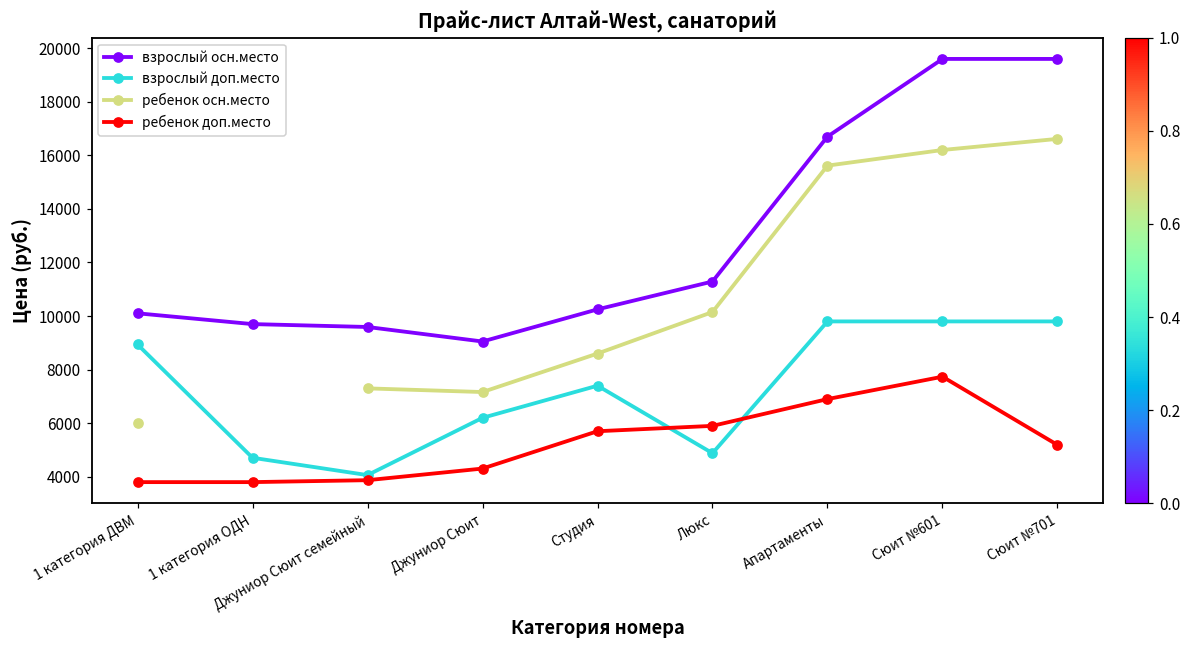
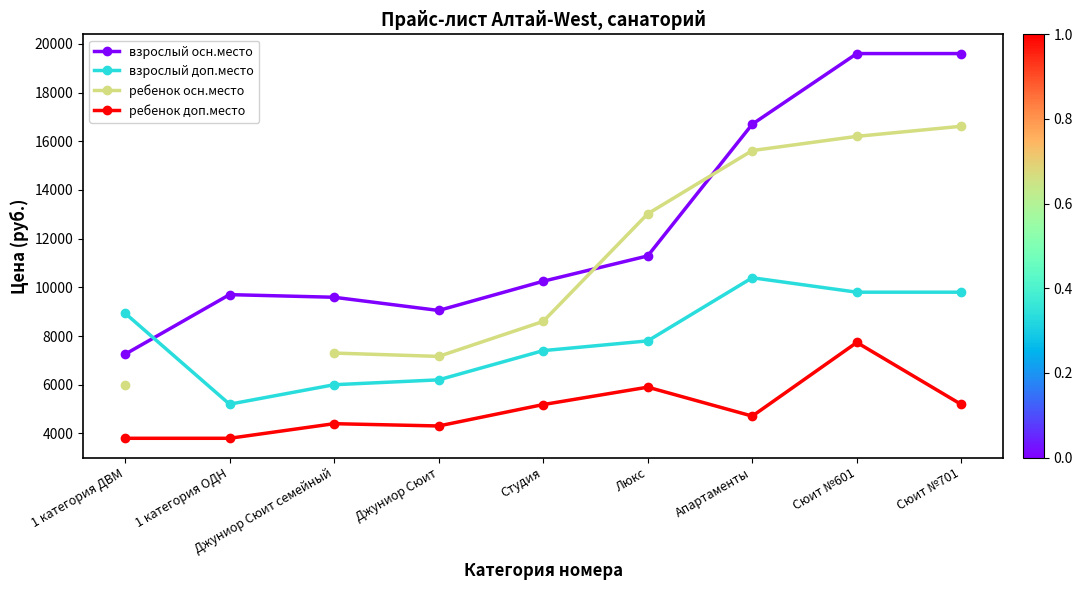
  {
    "взрослый осн.место": {
-     "1 категория ДВМ": 10100,
+     "1 категория ДВМ": 7300,
      "1 категория ОДН": 9700,
      "Джуниор Сюит семейный": 9600,
      "Джуниор Сюит": 9100,
      "Студия": 10300,
      "Люкс": 11300,
      "Апартаменты": 16700,
      "Сюит №601": 19600,
      "Сюит №701": 19600
    },
    "взрослый доп.место": {
      "1 категория ДВМ": 8900,
-     "1 категория ОДН": 4700,
-     "Джуниор Сюит семейный": 4100,
+     "1 категория ОДН": 5200,
+     "Джуниор Сюит семейный": 6000,
      "Джуниор Сюит": 6200,
      "Студия": 7400,
-     "Люкс": 4900,
-     "Апартаменты": 9800,
+     "Люкс": 7800,
+     "Апартаменты": 10400,
      "Сюит №601": 9800,
      "Сюит №701": 9800
    },
    "ребенок осн.место": {
      "1 категория ДВМ": 6000,
      "Джуниор Сюит семейный": 7300,
      "Джуниор Сюит": 7200,
      "Студия": 8600,
-     "Люкс": 10200,
+     "Люкс": 13000,
      "Апартаменты": 15600,
      "Сюит №601": 16200,
      "Сюит №701": 16600
    },
    "ребенок доп.место": {
      "1 категория ДВМ": 3800,
      "1 категория ОДН": 3800,
-     "Джуниор Сюит семейный": 3900,
+     "Джуниор Сюит семейный": 4400,
      "Джуниор Сюит": 4300,
-     "Студия": 5700,
+     "Студия": 5200,
      "Люкс": 5900,
-     "Апартаменты": 6900,
+     "Апартаменты": 4700,
      "Сюит №601": 7700,
      "Сюит №701": 5200
    }
  }
